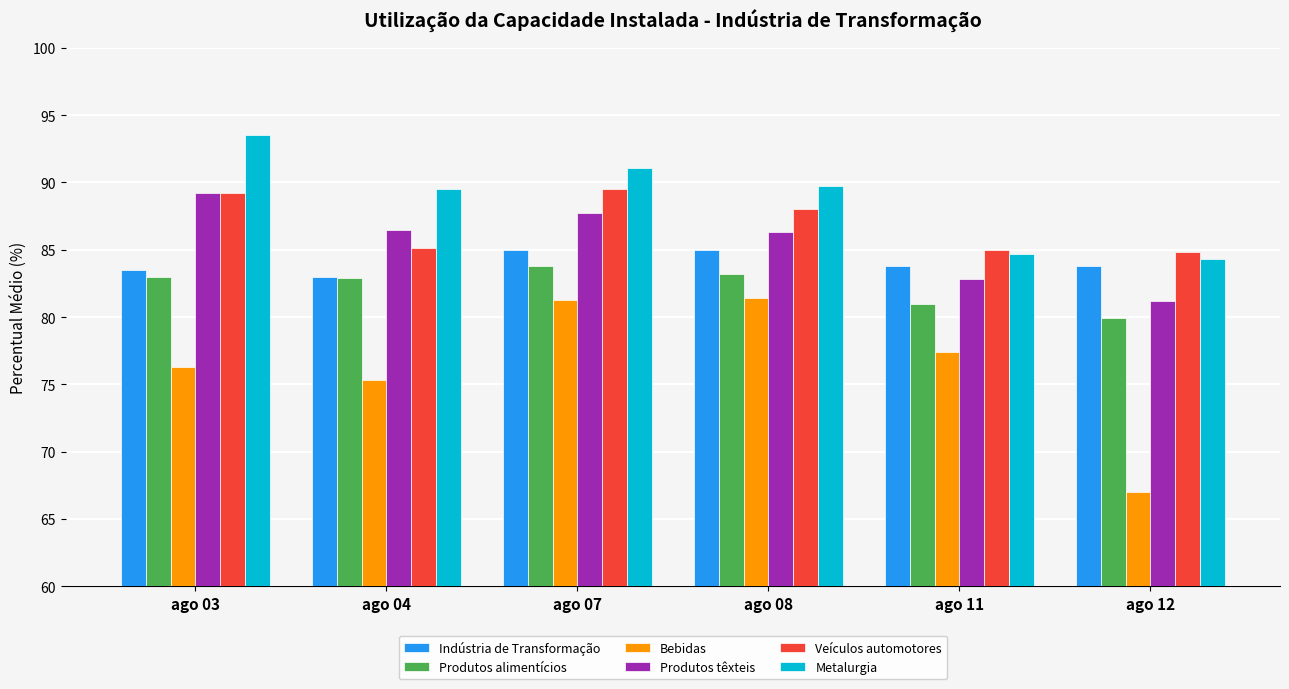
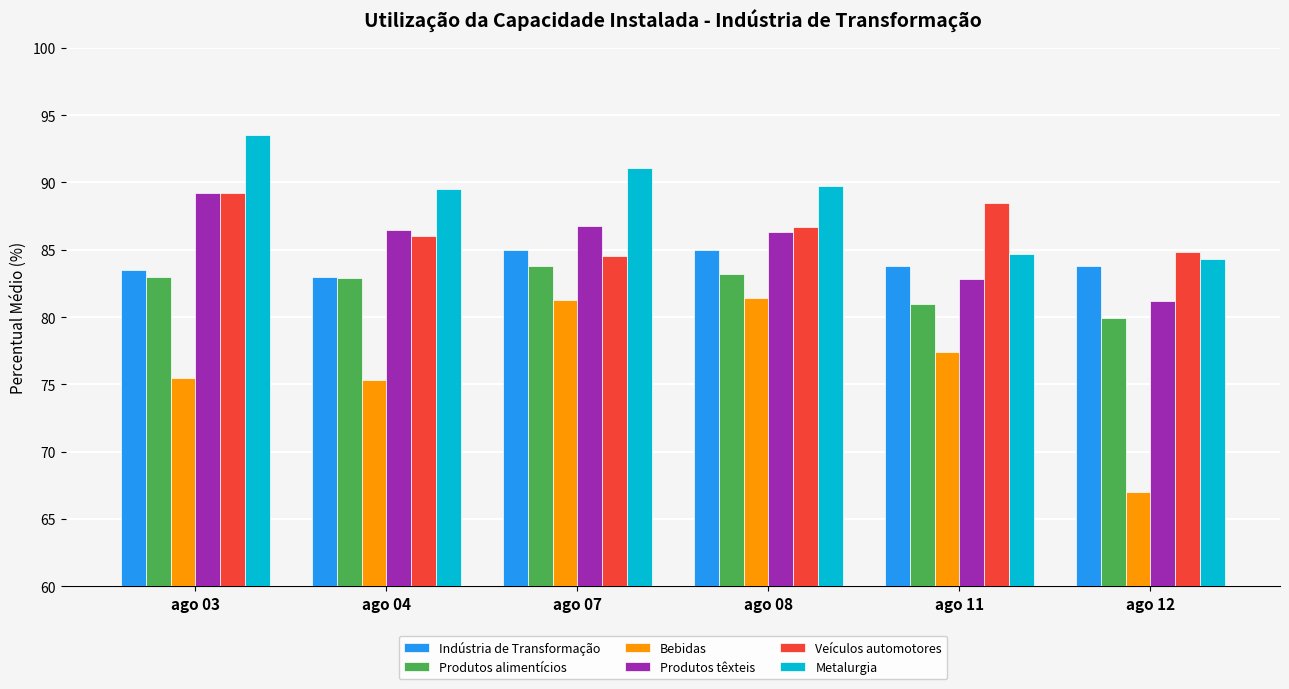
  {
    "Produtos alimentícios": {
      "ago 03": 83.0,
      "ago 04": 82.9,
      "ago 07": 83.8,
      "ago 08": 83.2,
      "ago 11": 81.0,
      "ago 12": 79.9
    },
    "Bebidas": {
-     "ago 03": 76.3,
+     "ago 03": 75.5,
      "ago 04": 75.3,
      "ago 07": 81.3,
      "ago 08": 81.4,
      "ago 11": 77.4,
      "ago 12": 67.0
    },
    "Produtos têxteis": {
      "ago 03": 89.2,
      "ago 04": 86.5,
-     "ago 07": 87.7,
+     "ago 07": 86.8,
      "ago 08": 86.3,
      "ago 11": 82.8,
      "ago 12": 81.2
    },
    "Veículos automotores": {
      "ago 03": 89.2,
-     "ago 04": 85.1,
-     "ago 07": 89.5,
-     "ago 08": 88.0,
-     "ago 11": 85.0,
+     "ago 04": 86.0,
+     "ago 07": 84.5,
+     "ago 08": 86.7,
+     "ago 11": 88.5,
      "ago 12": 84.8
    }
  }
